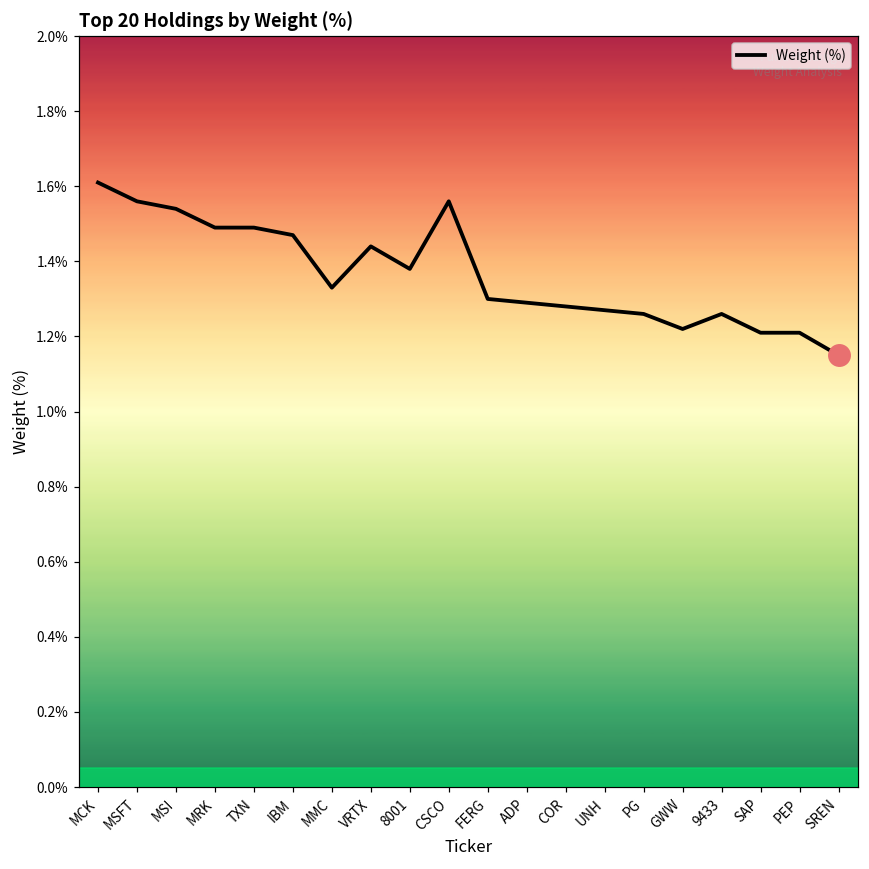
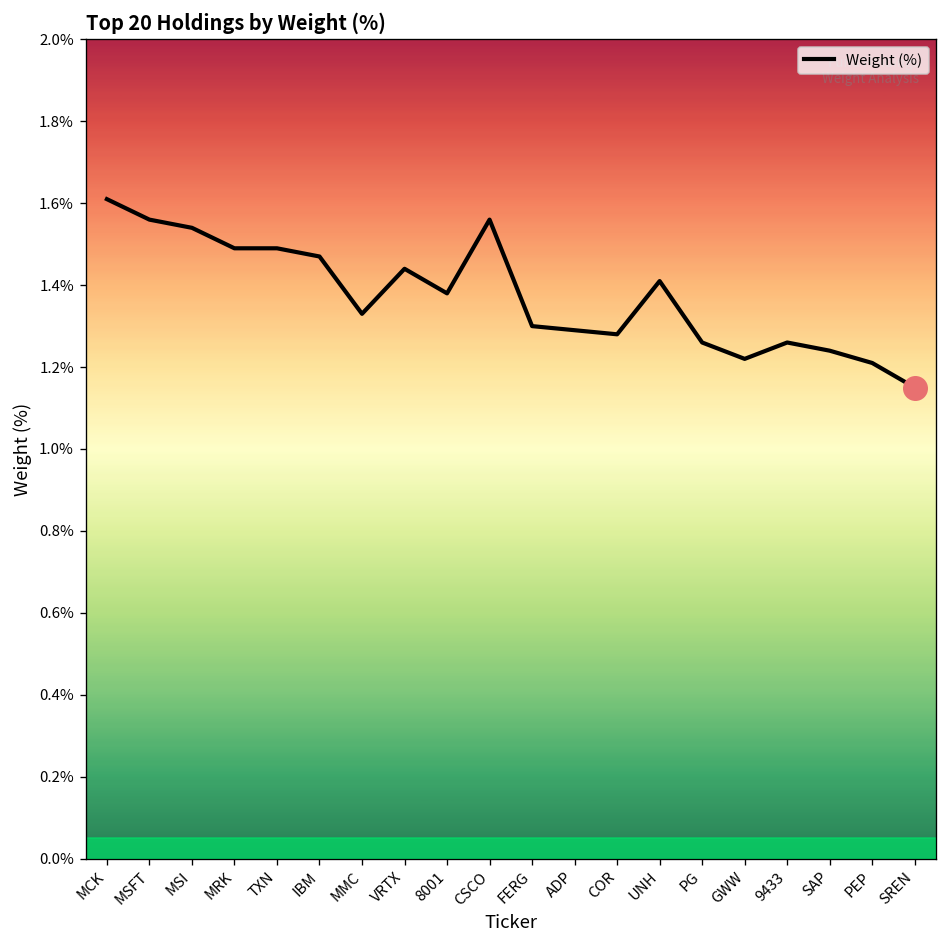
  {
    "Weight (%)": {
      "MCK": "1.61%",
      "MSFT": "1.56%",
      "MSI": "1.54%",
      "MRK": "1.49%",
      "TXN": "1.49%",
      "IBM": "1.47%",
      "MMC": "1.33%",
      "VRTX": "1.44%",
      "8001": "1.38%",
      "CSCO": "1.56%",
      "FERG": "1.30%",
      "ADP": "1.29%",
      "COR": "1.28%",
-     "UNH": "1.27%",
+     "UNH": "1.41%",
      "PG": "1.26%",
      "GWW": "1.22%",
      "9433": "1.26%",
-     "SAP": "1.21%",
+     "SAP": "1.24%",
      "PEP": "1.21%"
    }
  }
